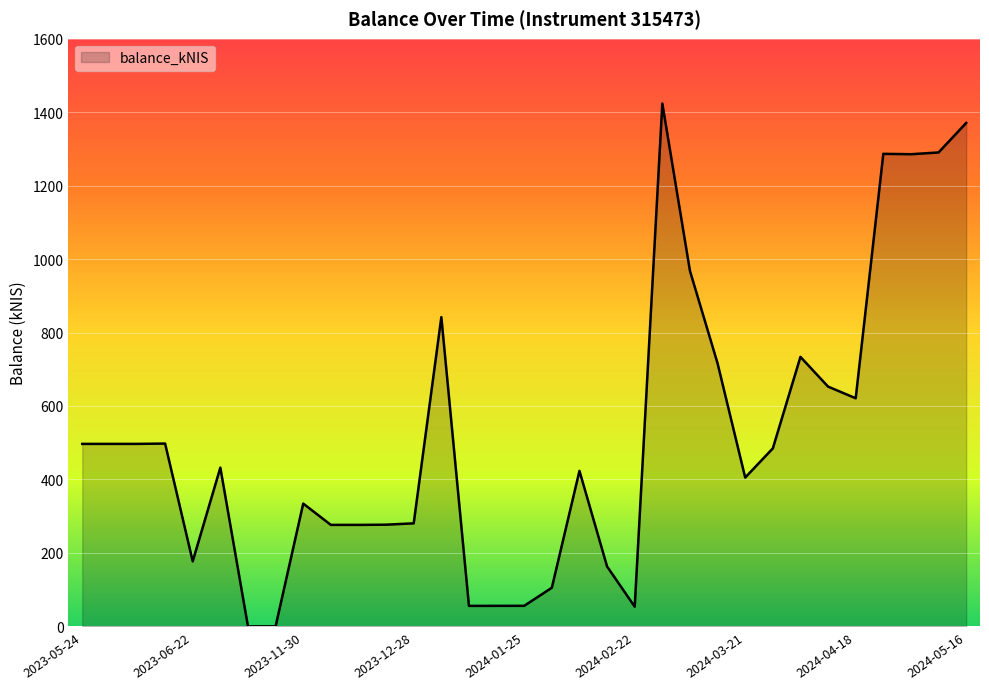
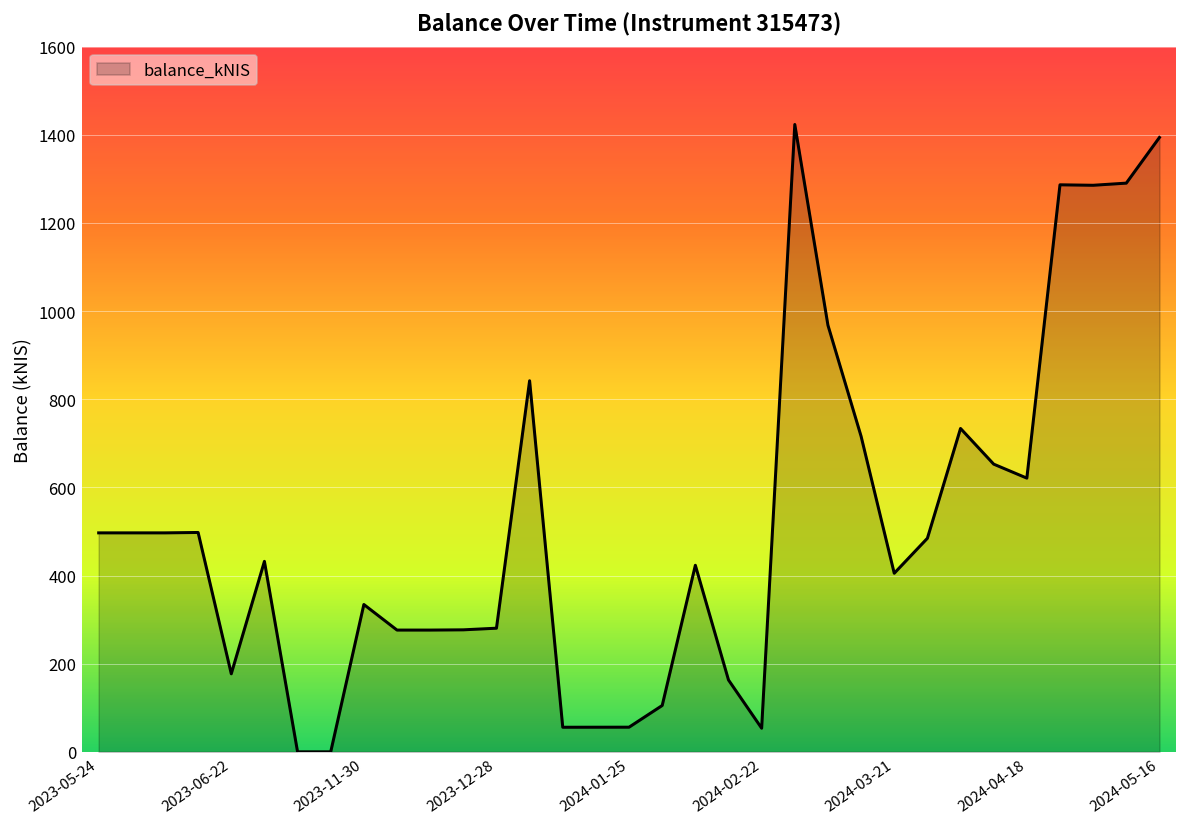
  {
    "2023-05-24": 500,
    "2023-06-22": 180,
    "2023-11-30": 330,
    "2023-12-28": 280,
    "2024-01-25": 60,
    "2024-02-22": 50,
    "2024-03-21": 410,
    "2024-04-18": 620,
-   "2024-05-16": 1370
+   "2024-05-16": 1390
  }
